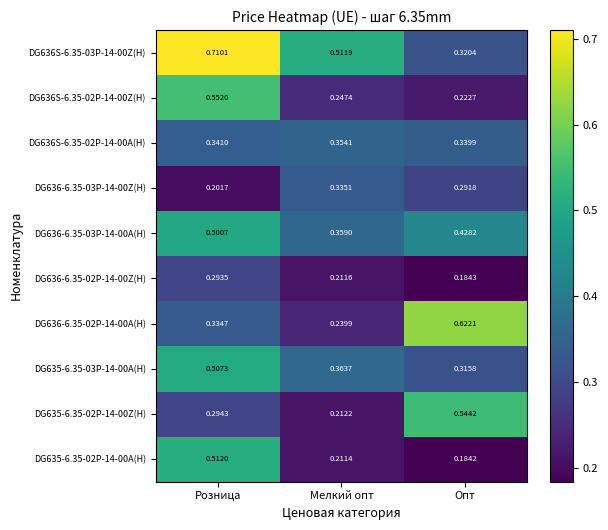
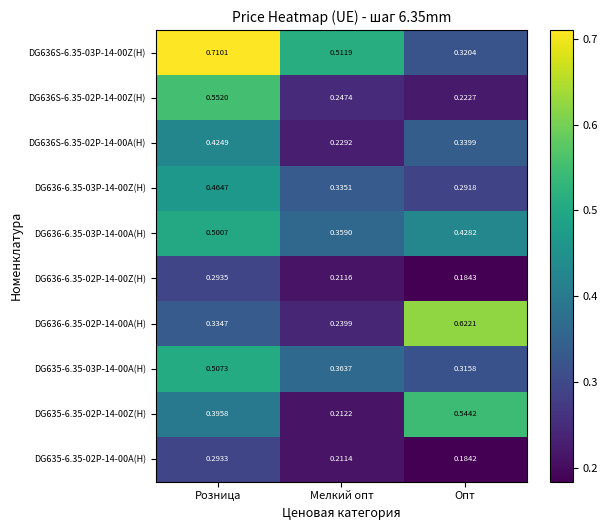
  {
    "DG636S-6.35-03P-14-00Z(H)": {
      "Розница": 0.7101,
      "Мелкий опт": 0.5119,
      "Опт": 0.3204
    },
    "DG636S-6.35-02P-14-00Z(H)": {
      "Розница": 0.5520,
      "Мелкий опт": 0.2474,
      "Опт": 0.2227
    },
    "DG636S-6.35-02P-14-00A(H)": {
-     "Розница": 0.3410,
-     "Мелкий опт": 0.3541,
+     "Розница": 0.4249,
+     "Мелкий опт": 0.2292,
      "Опт": 0.3399
    },
    "DG636-6.35-03P-14-00Z(H)": {
-     "Розница": 0.2017,
+     "Розница": 0.4647,
      "Мелкий опт": 0.3351,
      "Опт": 0.2918
    },
    "DG636-6.35-03P-14-00A(H)": {
      "Розница": 0.5007,
      "Мелкий опт": 0.3590,
      "Опт": 0.4282
    },
    "DG636-6.35-02P-14-00Z(H)": {
      "Розница": 0.2935,
      "Мелкий опт": 0.2116,
      "Опт": 0.1843
    },
    "DG636-6.35-02P-14-00A(H)": {
      "Розница": 0.3347,
      "Мелкий опт": 0.2399,
      "Опт": 0.6221
    },
    "DG635-6.35-03P-14-00A(H)": {
      "Розница": 0.5073,
      "Мелкий опт": 0.3637,
      "Опт": 0.3158
    },
    "DG635-6.35-02P-14-00Z(H)": {
-     "Розница": 0.2943,
+     "Розница": 0.3958,
      "Мелкий опт": 0.2122,
      "Опт": 0.5442
    },
    "DG635-6.35-02P-14-00A(H)": {
-     "Розница": 0.5120,
+     "Розница": 0.2933,
      "Мелкий опт": 0.2114,
      "Опт": 0.1842
    }
  }
